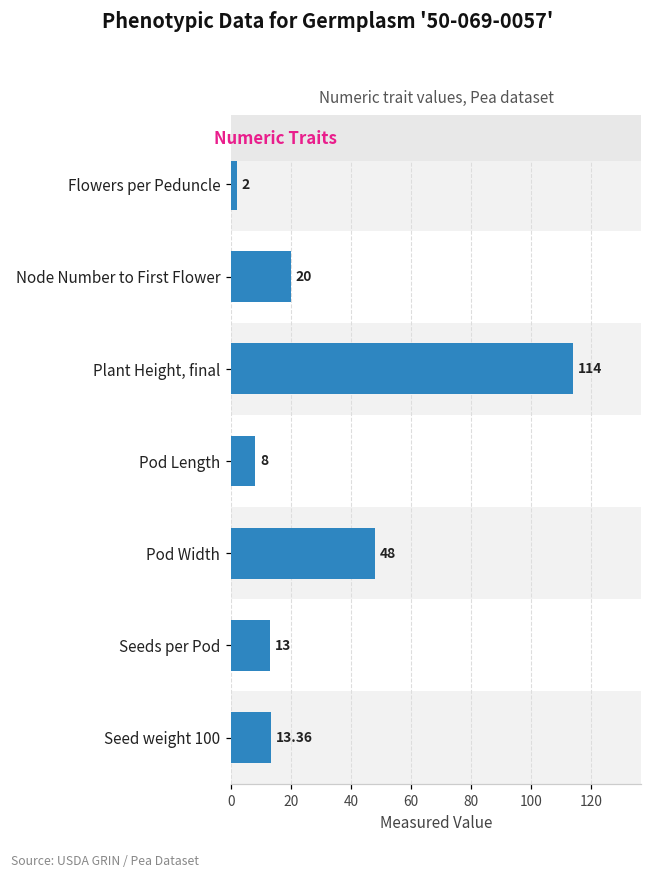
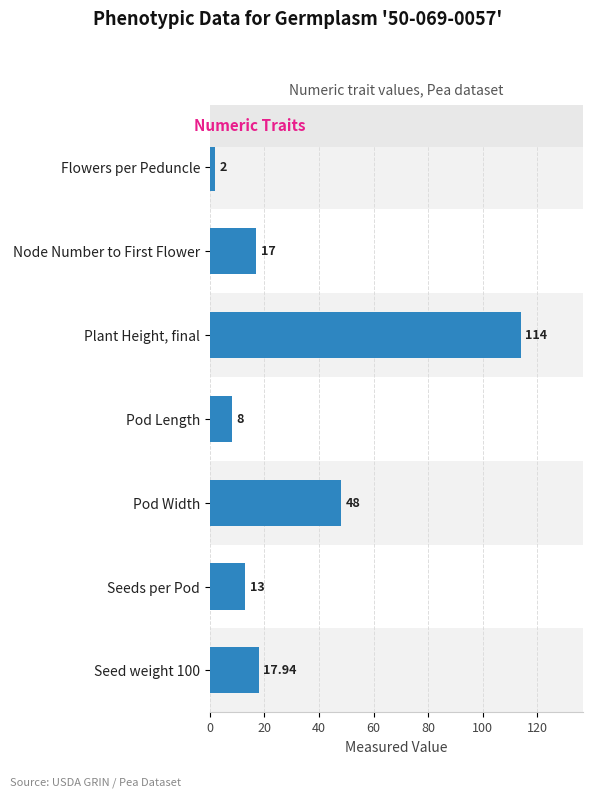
  {
    "Flowers per Peduncle": 2,
-   "Node Number to First Flower": 20,
+   "Node Number to First Flower": 17,
    "Plant Height, final": 114,
    "Pod Length": 8,
    "Pod Width": 48,
    "Seeds per Pod": 13,
-   "Seed weight 100": 13.36
+   "Seed weight 100": 17.94
  }
